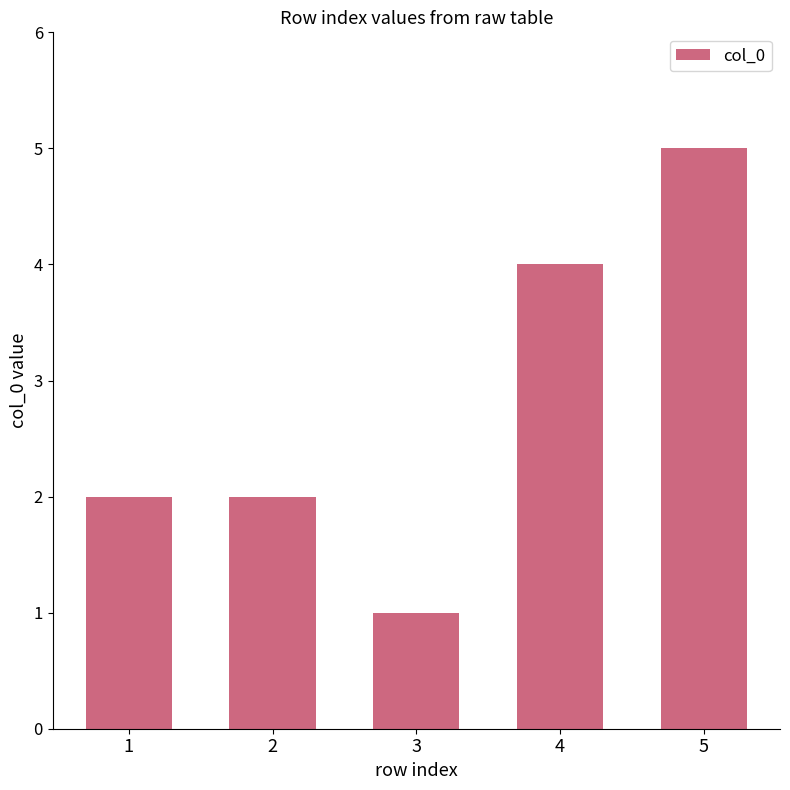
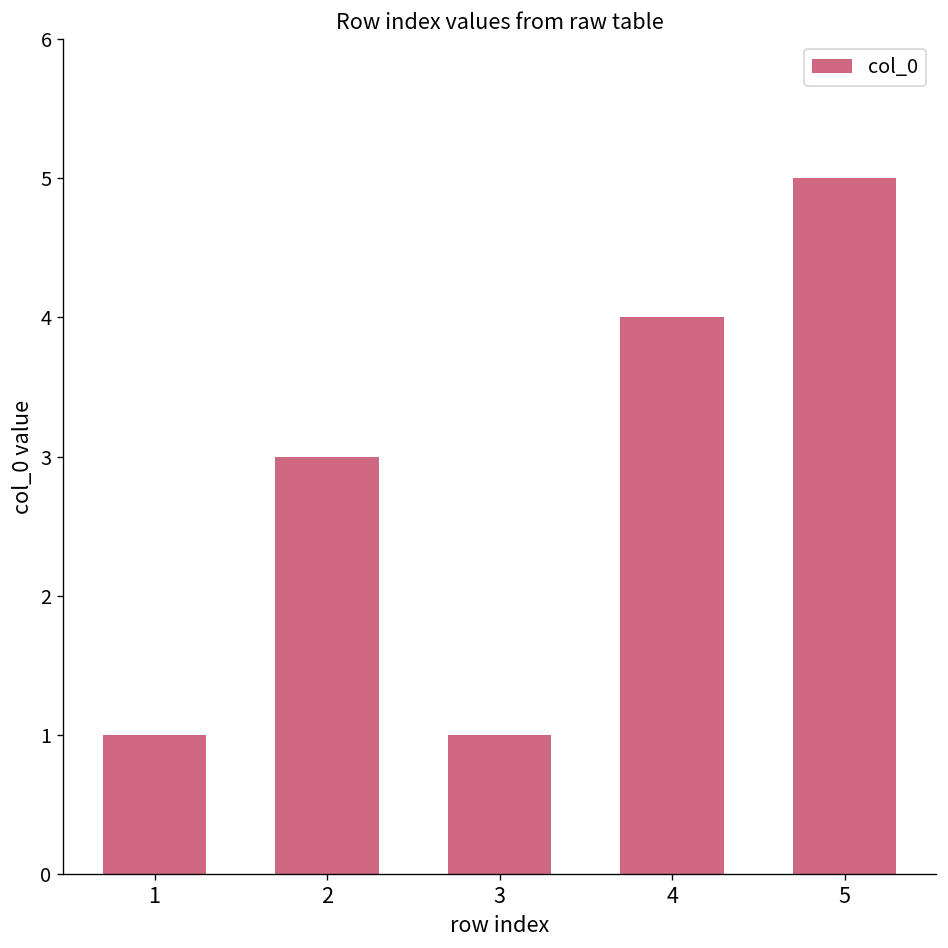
  {
-   "1": 2,
-   "2": 2,
+   "1": 1,
+   "2": 3,
    "3": 1,
    "4": 4,
    "5": 5
  }
